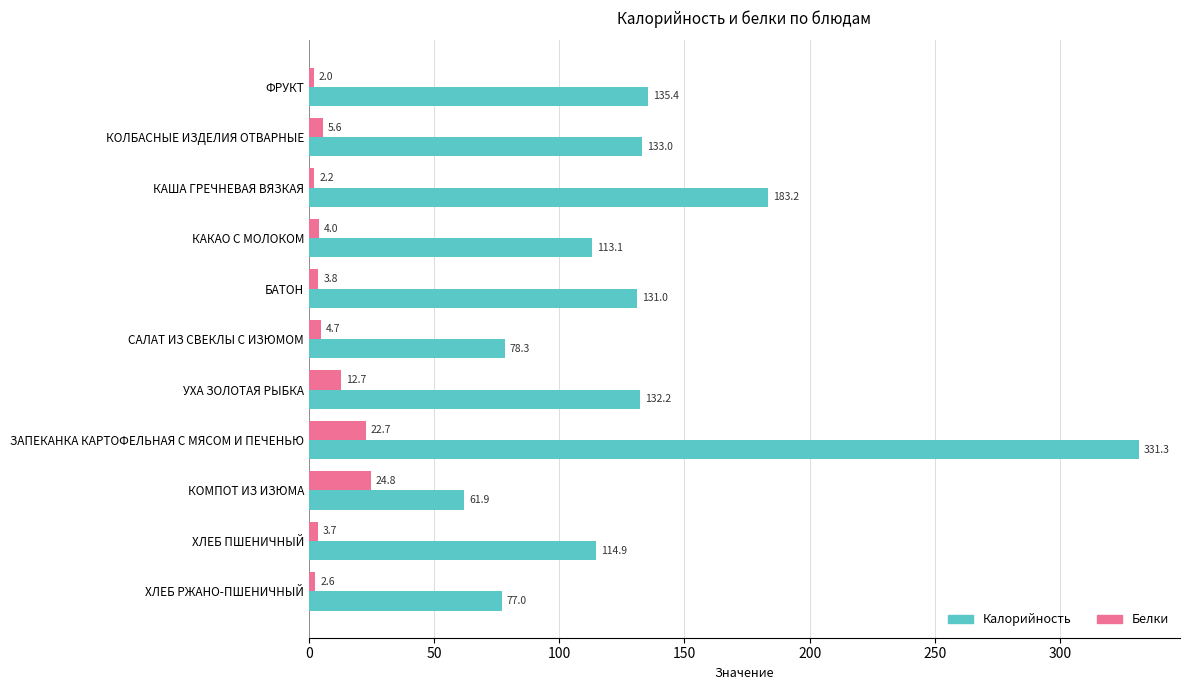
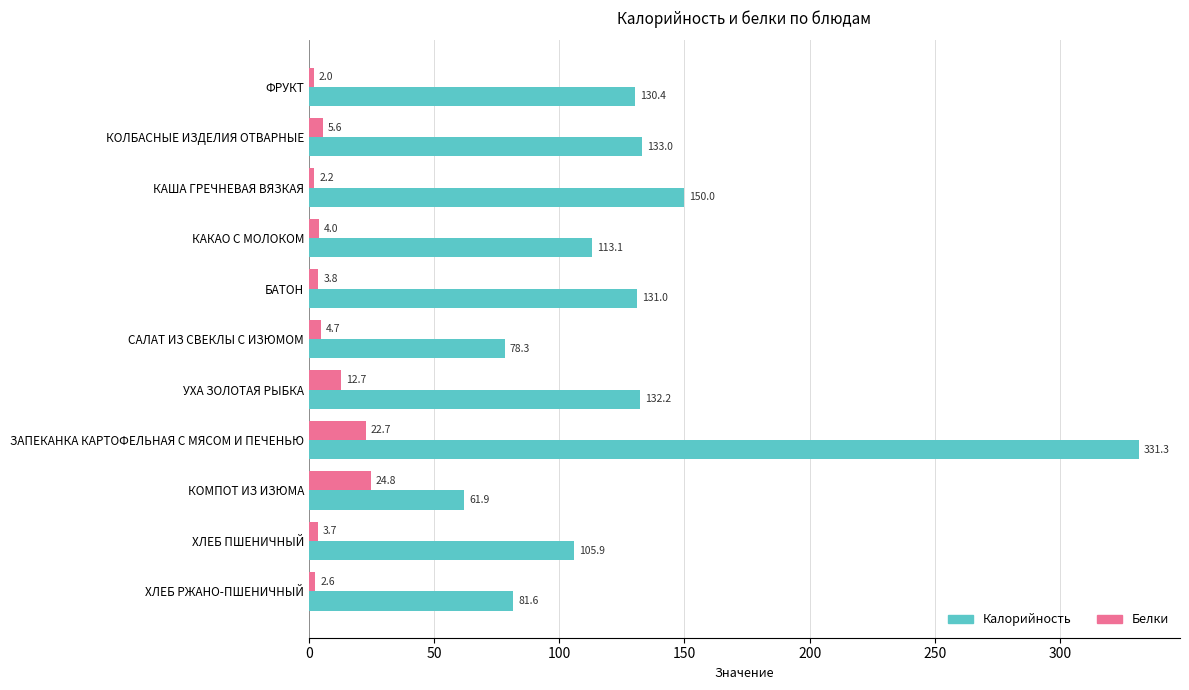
  {
    "Калорийность": {
-     "ФРУКТ": 135.4,
+     "ФРУКТ": 130.4,
      "КОЛБАСНЫЕ ИЗДЕЛИЯ ОТВАРНЫЕ": 133.0,
-     "КАША ГРЕЧНЕВАЯ ВЯЗКАЯ": 183.2,
+     "КАША ГРЕЧНЕВАЯ ВЯЗКАЯ": 150.0,
      "КАКАО С МОЛОКОМ": 113.1,
      "БАТОН": 131.0,
      "САЛАТ ИЗ СВЕКЛЫ С ИЗЮМОМ": 78.3,
      "УХА ЗОЛОТАЯ РЫБКА": 132.2,
      "ЗАПЕКАНКА КАРТОФЕЛЬНАЯ С МЯСОМ И ПЕЧЕНЬЮ": 331.3,
      "КОМПОТ ИЗ ИЗЮМА": 61.9,
-     "ХЛЕБ ПШЕНИЧНЫЙ": 114.9,
-     "ХЛЕБ РЖАНО-ПШЕНИЧНЫЙ": 77.0
+     "ХЛЕБ ПШЕНИЧНЫЙ": 105.9,
+     "ХЛЕБ РЖАНО-ПШЕНИЧНЫЙ": 81.6
    },
    "Белки": {
      "ФРУКТ": 2.0,
      "КОЛБАСНЫЕ ИЗДЕЛИЯ ОТВАРНЫЕ": 5.6,
      "КАША ГРЕЧНЕВАЯ ВЯЗКАЯ": 2.2,
      "КАКАО С МОЛОКОМ": 4.0,
      "БАТОН": 3.8,
      "САЛАТ ИЗ СВЕКЛЫ С ИЗЮМОМ": 4.7,
      "УХА ЗОЛОТАЯ РЫБКА": 12.7,
      "ЗАПЕКАНКА КАРТОФЕЛЬНАЯ С МЯСОМ И ПЕЧЕНЬЮ": 22.7,
      "КОМПОТ ИЗ ИЗЮМА": 24.8,
      "ХЛЕБ ПШЕНИЧНЫЙ": 3.7,
      "ХЛЕБ РЖАНО-ПШЕНИЧНЫЙ": 2.6
    }
  }
